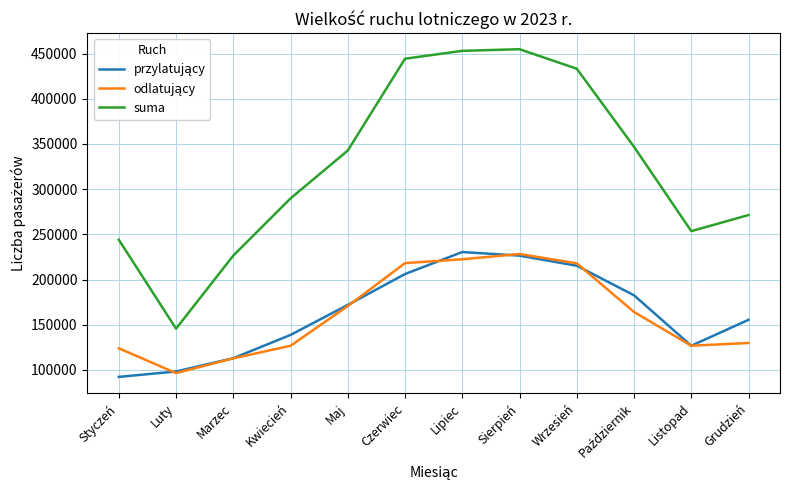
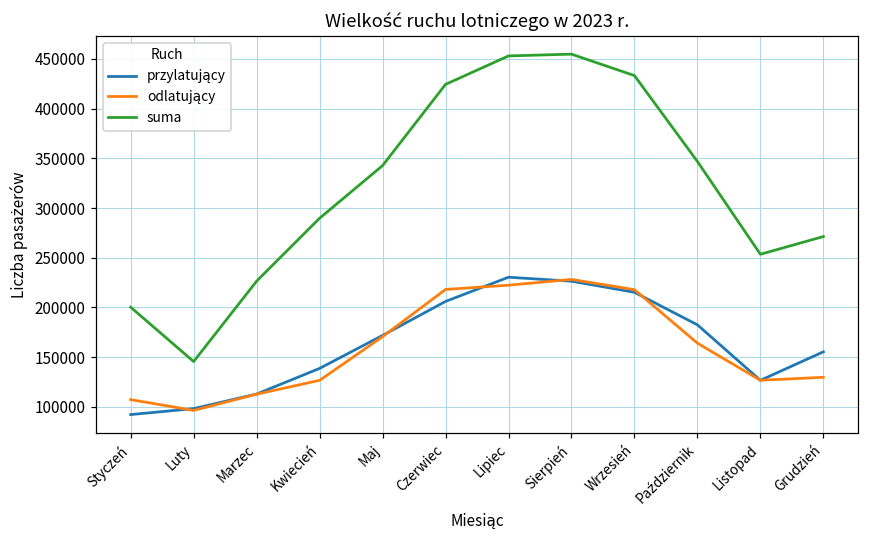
  {
    "przylatujący": {
      "Styczeń": 90000,
      "Kwiecień": 140000,
      "Czerwiec": 210000,
      "Lipiec": 230000,
      "Październik": 180000,
      "Grudzień": 160000
    },
    "odlatujący": {
-     "Styczeń": 120000,
+     "Styczeń": 110000,
      "Kwiecień": 130000,
      "Czerwiec": 220000,
      "Lipiec": 220000,
      "Październik": 160000,
      "Grudzień": 130000
    },
    "suma": {
-     "Styczeń": 240000,
+     "Styczeń": 200000,
      "Luty": 150000,
      "Marzec": 230000,
      "Kwiecień": 290000,
      "Maj": 340000,
-     "Czerwiec": 440000,
+     "Czerwiec": 420000,
      "Lipiec": 450000,
      "Sierpień": 450000,
      "Wrzesień": 430000,
      "Październik": 350000,
      "Listopad": 250000,
      "Grudzień": 270000
    }
  }
